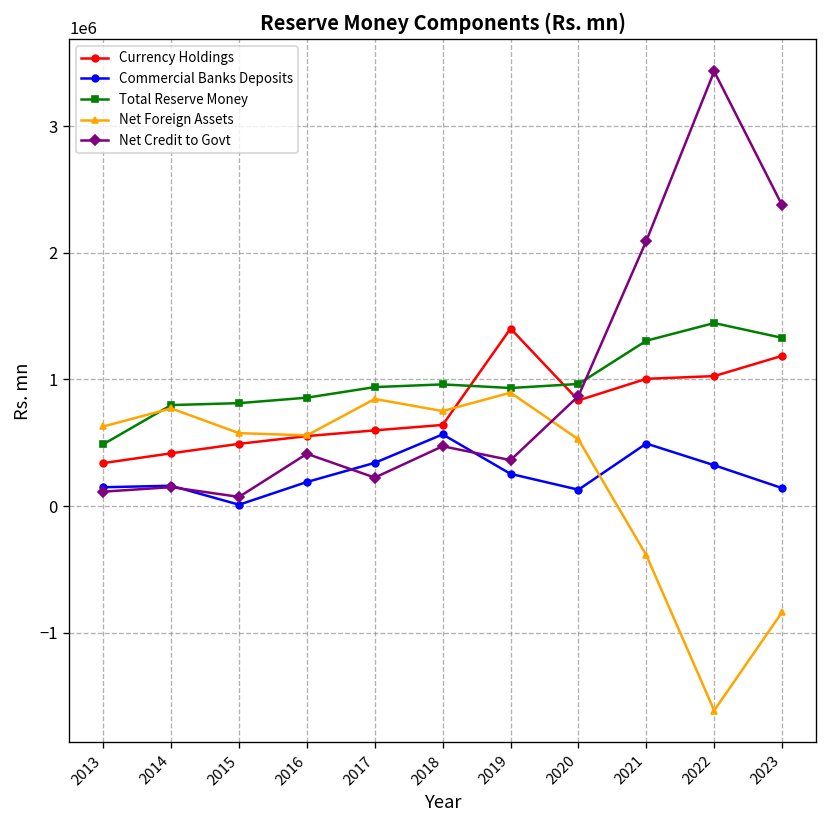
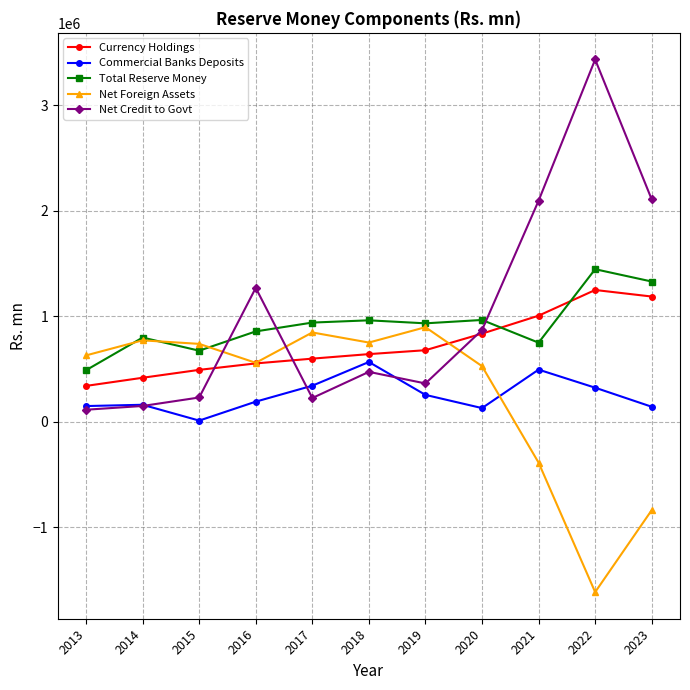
  {
    "Currency Holdings": {
      "2013": 340000,
      "2014": 420000,
      "2015": 490000,
      "2017": 600000,
      "2018": 640000,
-     "2019": 1400000,
+     "2019": 680000,
      "2020": 830000,
      "2021": 1010000,
-     "2022": 1030000,
+     "2022": 1250000,
      "2023": 1190000
    },
    "Commercial Banks Deposits": {
      "2013": 150000,
      "2015": 10000,
      "2016": 190000,
      "2017": 340000,
      "2018": 570000,
      "2019": 250000,
      "2020": 130000,
      "2021": 490000,
      "2022": 320000,
      "2023": 140000
    },
    "Total Reserve Money": {
      "2013": 490000,
      "2014": 800000,
-     "2015": 810000,
+     "2015": 670000,
      "2016": 860000,
      "2017": 940000,
      "2018": 960000,
      "2019": 930000,
      "2020": 960000,
-     "2021": 1310000,
+     "2021": 750000,
      "2022": 1450000,
      "2023": 1330000
    },
    "Net Foreign Assets": {
      "2013": 630000,
      "2014": 770000,
-     "2015": 580000,
+     "2015": 740000,
      "2017": 850000,
      "2018": 750000,
      "2019": 900000,
      "2020": 530000,
      "2021": -390000,
      "2022": -1610000,
      "2023": -840000
    },
    "Net Credit to Govt": {
      "2013": 110000,
-     "2015": 70000,
-     "2016": 410000,
+     "2015": 230000,
+     "2016": 1270000,
      "2017": 230000,
      "2018": 470000,
      "2019": 360000,
      "2020": 870000,
      "2021": 2090000,
      "2022": 3430000,
-     "2023": 2380000
+     "2023": 2110000
    }
  }
